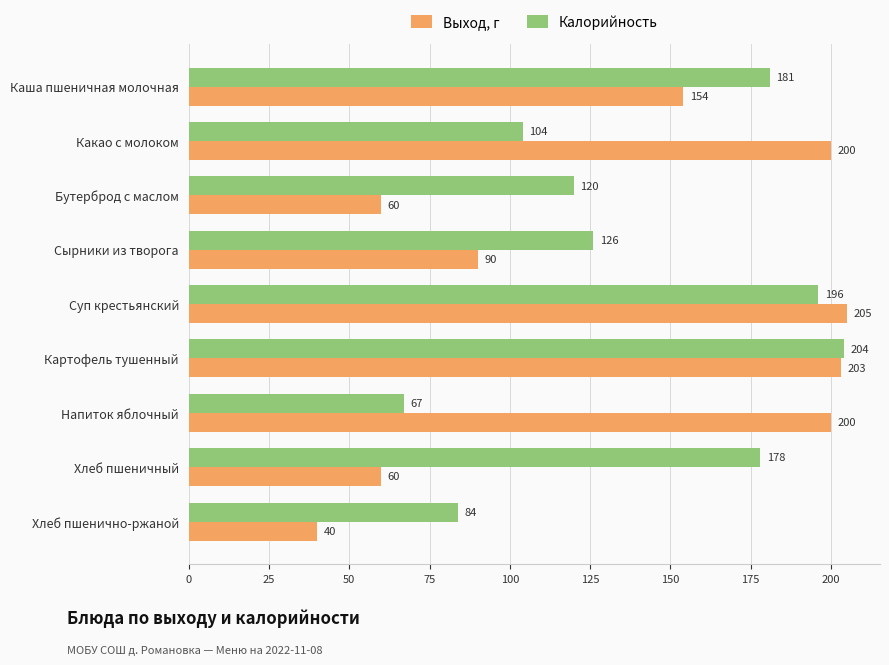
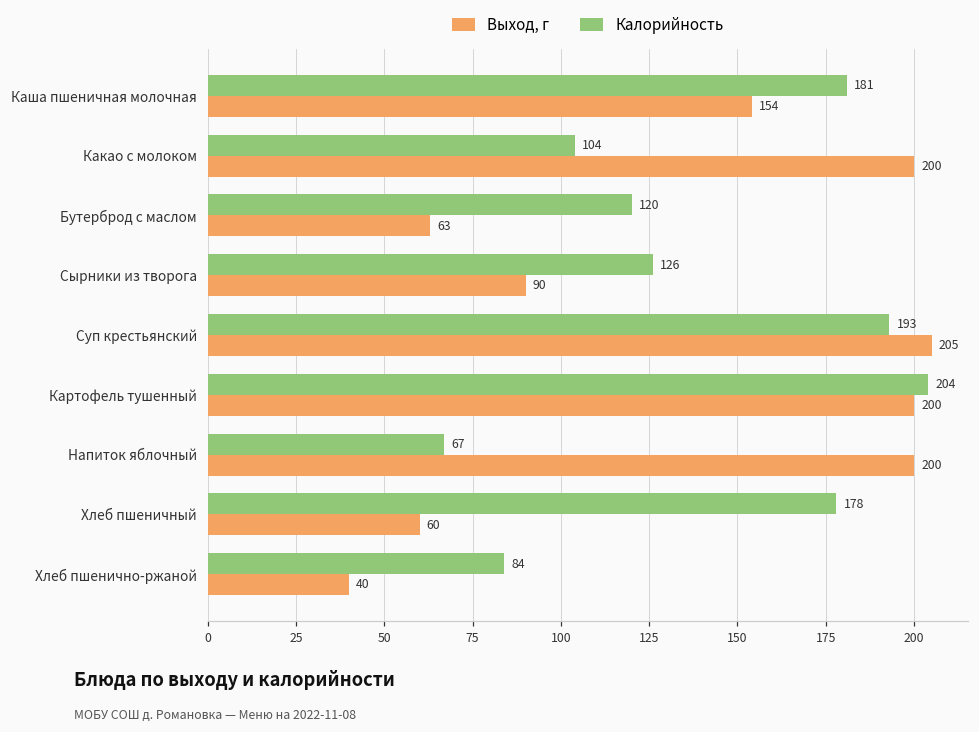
  {
    "Выход, г": {
      "Каша пшеничная молочная": 154,
      "Какао с молоком": 200,
-     "Бутерброд с маслом": 60,
+     "Бутерброд с маслом": 63,
      "Сырники из творога": 90,
      "Суп крестьянский": 205,
-     "Картофель тушенный": 203,
+     "Картофель тушенный": 200,
      "Напиток яблочный": 200,
      "Хлеб пшеничный": 60,
      "Хлеб пшенично-ржаной": 40
    },
    "Калорийность": {
      "Каша пшеничная молочная": 181,
      "Какао с молоком": 104,
      "Бутерброд с маслом": 120,
      "Сырники из творога": 126,
-     "Суп крестьянский": 196,
+     "Суп крестьянский": 193,
      "Картофель тушенный": 204,
      "Напиток яблочный": 67,
      "Хлеб пшеничный": 178,
      "Хлеб пшенично-ржаной": 84
    }
  }
